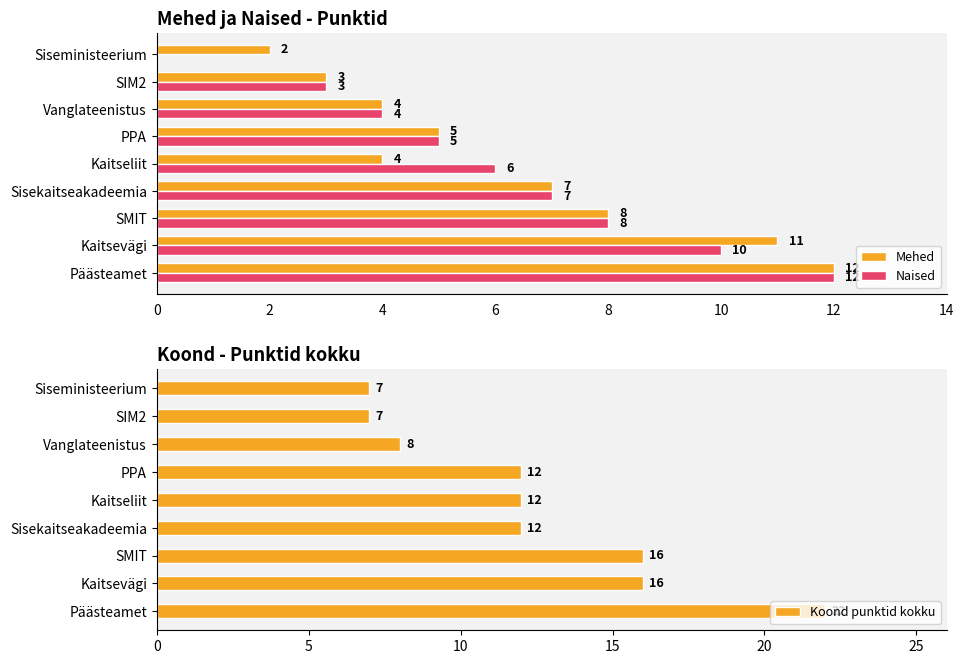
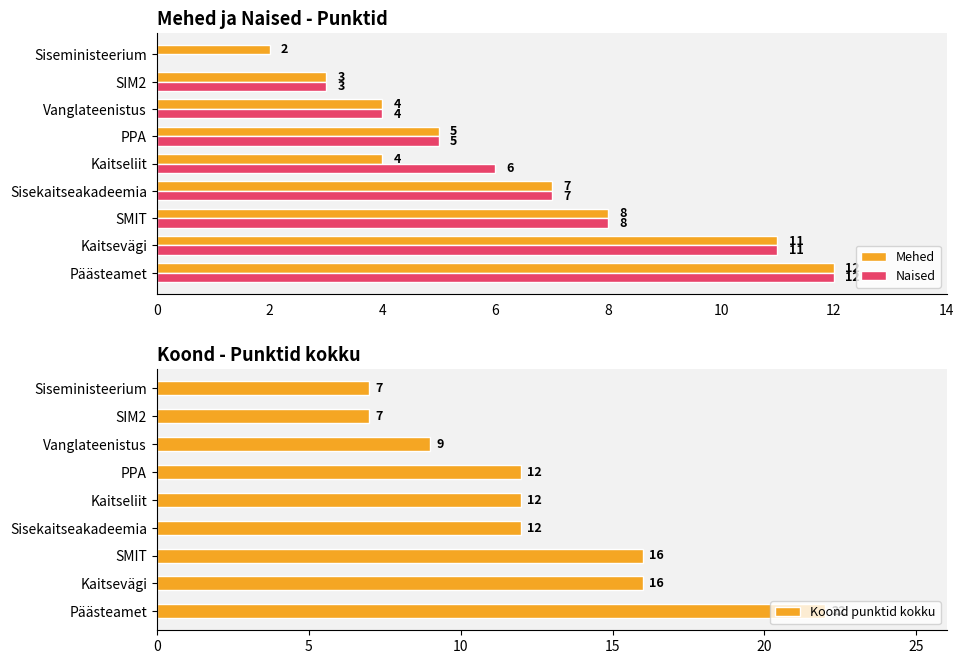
  {
    "Mehed ja Naised - Punktid": {
      "Mehed": {
        "Siseministeerium": 2,
        "Kaitseliit": 4
      },
      "Naised": {
        "Kaitseliit": 6,
-       "Kaitsevägi": 10
+       "Kaitsevägi": 11
      }
    },
    "Koond - Punktid kokku": {
      "Siseministeerium": 7,
      "SIM2": 7,
-     "Vanglateenistus": 8,
+     "Vanglateenistus": 9,
      "PPA": 12,
      "Kaitseliit": 12,
      "Sisekaitseakadeemia": 12,
      "SMIT": 16,
      "Kaitsevägi": 16
    }
  }
